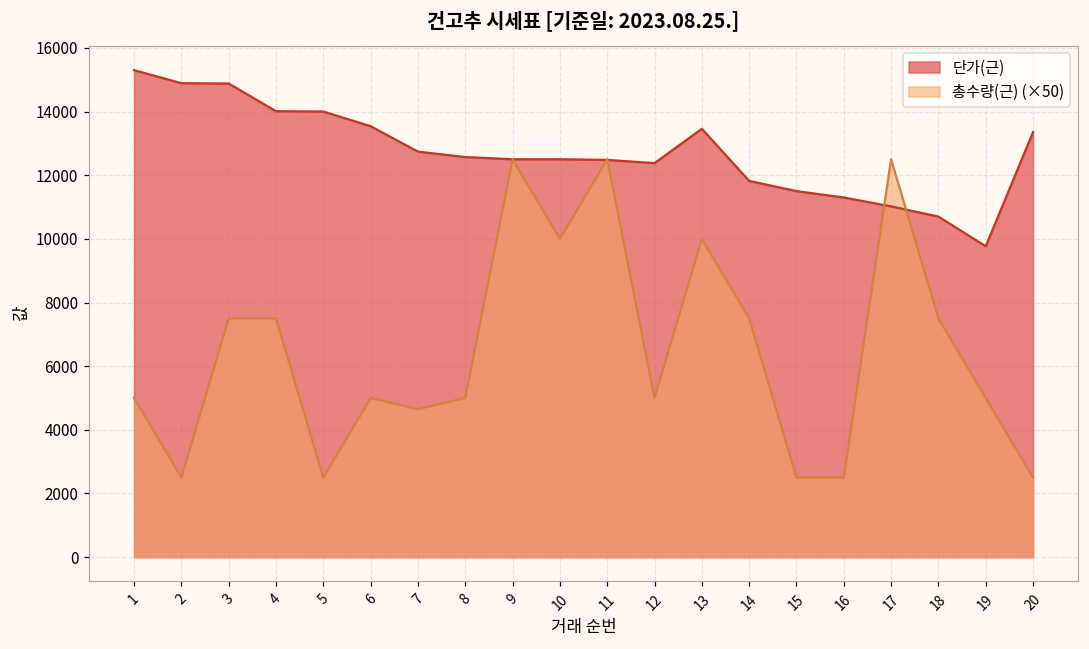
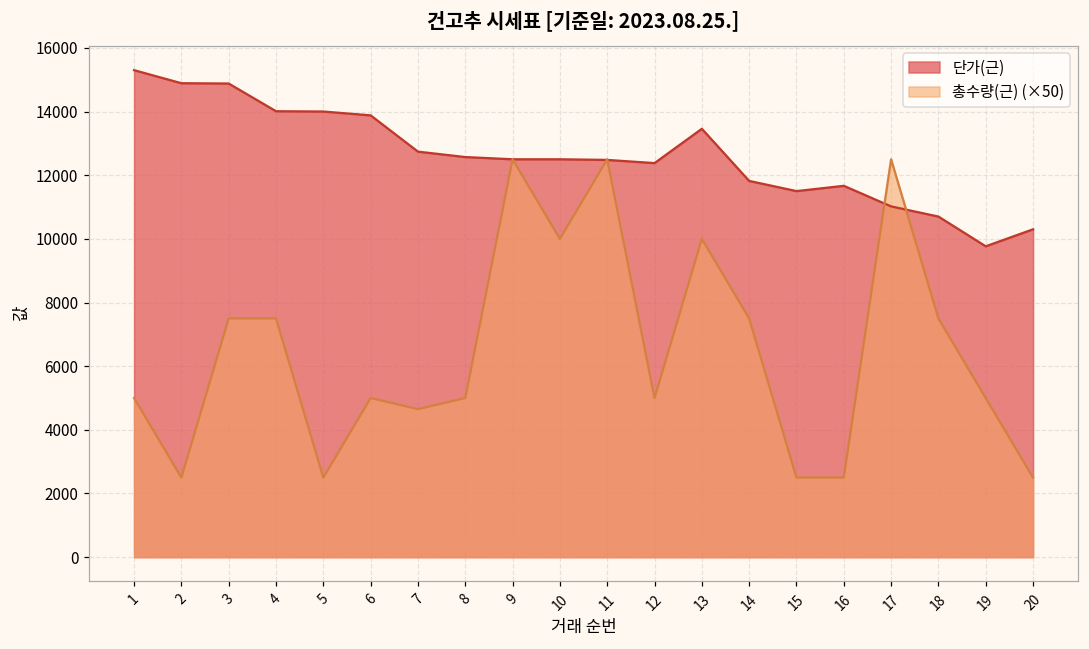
  {
    "단가(근)": {
      "1": 15300,
      "2": 14900,
      "3": 14900,
      "4": 14000,
      "5": 14000,
-     "6": 13500,
+     "6": 13900,
      "7": 12700,
      "8": 12600,
      "10": 12500,
      "12": 12400,
      "13": 13500,
      "14": 11800,
      "15": 11500,
-     "16": 11300,
+     "16": 11700,
      "17": 11000,
      "18": 10700,
      "19": 9800,
-     "20": 13400
+     "20": 10300
    },
    "총수량(근) (×50)": {
      "1": 5000,
      "2": 2500,
      "3": 7500,
      "4": 7500,
      "5": 2500,
      "6": 5000,
      "7": 4700,
      "8": 5000,
      "10": 10000,
      "12": 5000,
      "13": 10000,
      "14": 7500,
      "15": 2500,
      "16": 2500,
      "17": 12500,
      "18": 7500,
      "19": 5000,
      "20": 2500
    }
  }
